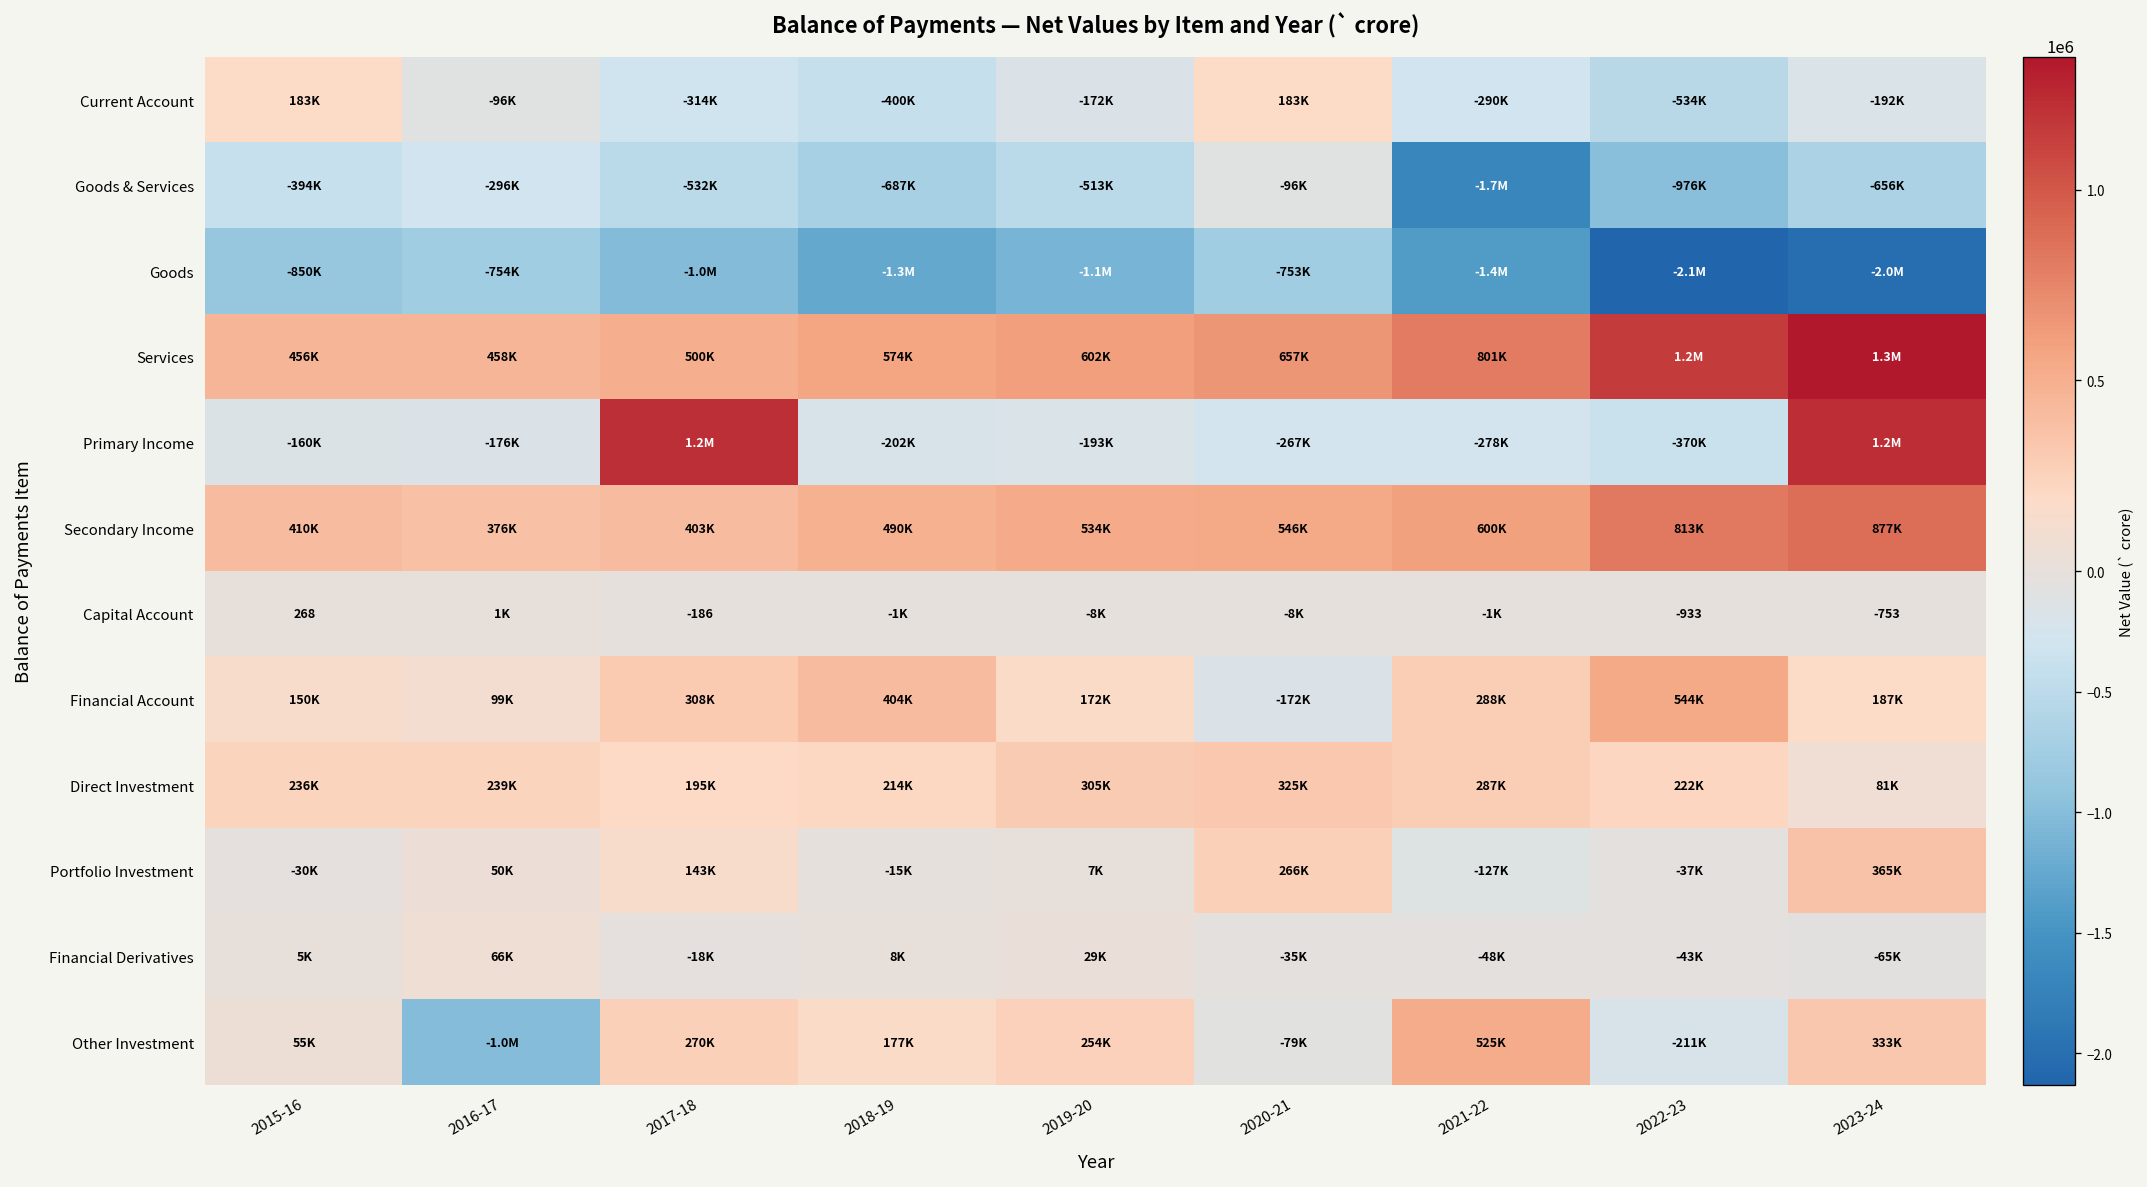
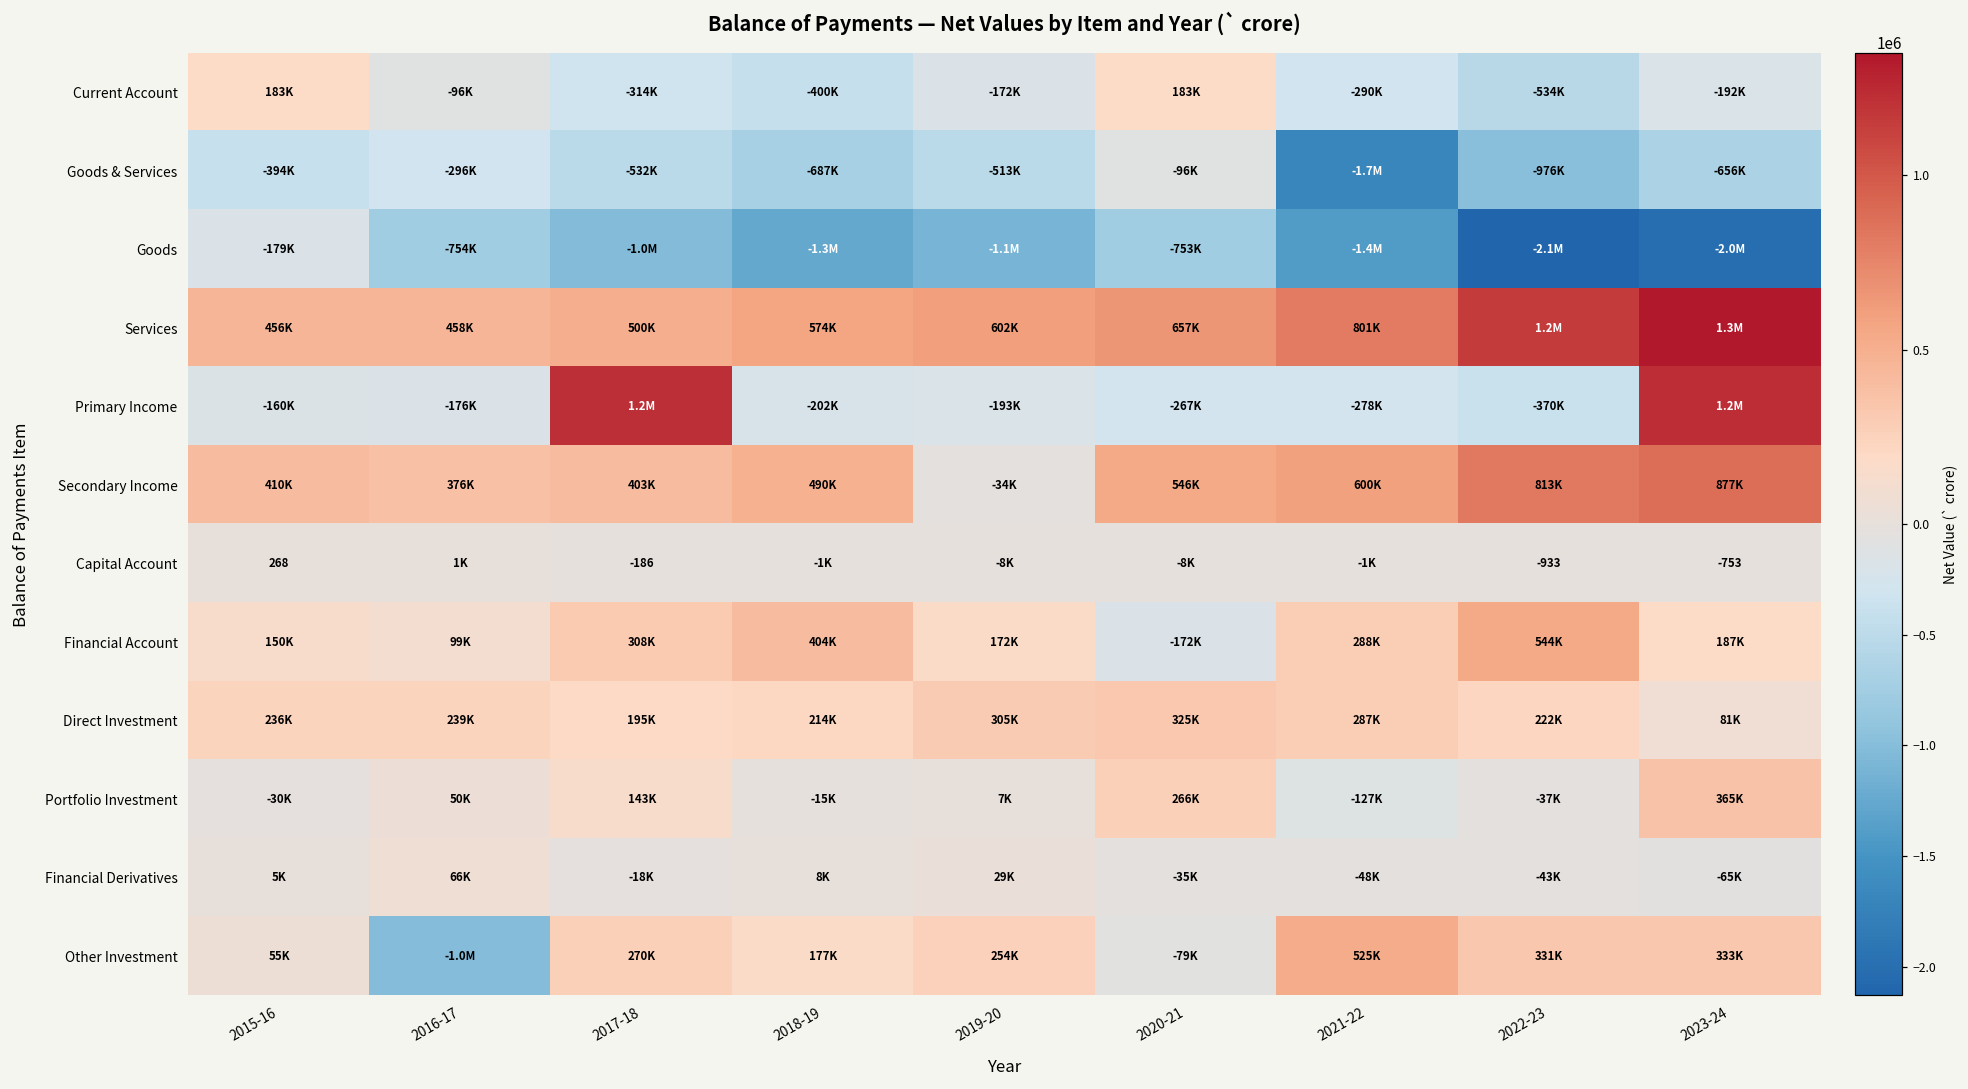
  {
    "Current Account": {
      "2015-16": "183K",
      "2016-17": "-96K",
      "2017-18": "-314K",
      "2018-19": "-400K",
      "2019-20": "-172K",
      "2020-21": "183K",
      "2021-22": "-290K",
      "2022-23": "-534K",
      "2023-24": "-192K"
    },
    "Goods & Services": {
      "2015-16": "-394K",
      "2016-17": "-296K",
      "2017-18": "-532K",
      "2018-19": "-687K",
      "2019-20": "-513K",
      "2020-21": "-96K",
      "2021-22": "-1.7M",
      "2022-23": "-976K",
      "2023-24": "-656K"
    },
    "Goods": {
-     "2015-16": "-850K",
+     "2015-16": "-179K",
      "2016-17": "-754K",
      "2017-18": "-1.0M",
      "2018-19": "-1.3M",
      "2019-20": "-1.1M",
      "2020-21": "-753K",
      "2021-22": "-1.4M",
      "2022-23": "-2.1M",
      "2023-24": "-2.0M"
    },
    "Services": {
      "2015-16": "456K",
      "2016-17": "458K",
      "2017-18": "500K",
      "2018-19": "574K",
      "2019-20": "602K",
      "2020-21": "657K",
      "2021-22": "801K",
      "2022-23": "1.2M",
      "2023-24": "1.3M"
    },
    "Primary Income": {
      "2015-16": "-160K",
      "2016-17": "-176K",
      "2017-18": "1.2M",
      "2018-19": "-202K",
      "2019-20": "-193K",
      "2020-21": "-267K",
      "2021-22": "-278K",
      "2022-23": "-370K",
      "2023-24": "1.2M"
    },
    "Secondary Income": {
      "2015-16": "410K",
      "2016-17": "376K",
      "2017-18": "403K",
      "2018-19": "490K",
-     "2019-20": "534K",
+     "2019-20": "-34K",
      "2020-21": "546K",
      "2021-22": "600K",
      "2022-23": "813K",
      "2023-24": "877K"
    },
    "Capital Account": {
      "2015-16": "268",
      "2016-17": "1K",
      "2017-18": "-186",
      "2018-19": "-1K",
      "2019-20": "-8K",
      "2020-21": "-8K",
      "2021-22": "-1K",
      "2022-23": "-933",
      "2023-24": "-753"
    },
    "Financial Account": {
      "2015-16": "150K",
      "2016-17": "99K",
      "2017-18": "308K",
      "2018-19": "404K",
      "2019-20": "172K",
      "2020-21": "-172K",
      "2021-22": "288K",
      "2022-23": "544K",
      "2023-24": "187K"
    },
    "Direct Investment": {
      "2015-16": "236K",
      "2016-17": "239K",
      "2017-18": "195K",
      "2018-19": "214K",
      "2019-20": "305K",
      "2020-21": "325K",
      "2021-22": "287K",
      "2022-23": "222K",
      "2023-24": "81K"
    },
    "Portfolio Investment": {
      "2015-16": "-30K",
      "2016-17": "50K",
      "2017-18": "143K",
      "2018-19": "-15K",
      "2019-20": "7K",
      "2020-21": "266K",
      "2021-22": "-127K",
      "2022-23": "-37K",
      "2023-24": "365K"
    },
    "Financial Derivatives": {
      "2015-16": "5K",
      "2016-17": "66K",
      "2017-18": "-18K",
      "2018-19": "8K",
      "2019-20": "29K",
      "2020-21": "-35K",
      "2021-22": "-48K",
      "2022-23": "-43K",
      "2023-24": "-65K"
    },
    "Other Investment": {
      "2015-16": "55K",
      "2016-17": "-1.0M",
      "2017-18": "270K",
      "2018-19": "177K",
      "2019-20": "254K",
      "2020-21": "-79K",
      "2021-22": "525K",
-     "2022-23": "-211K",
+     "2022-23": "331K",
      "2023-24": "333K"
    }
  }
